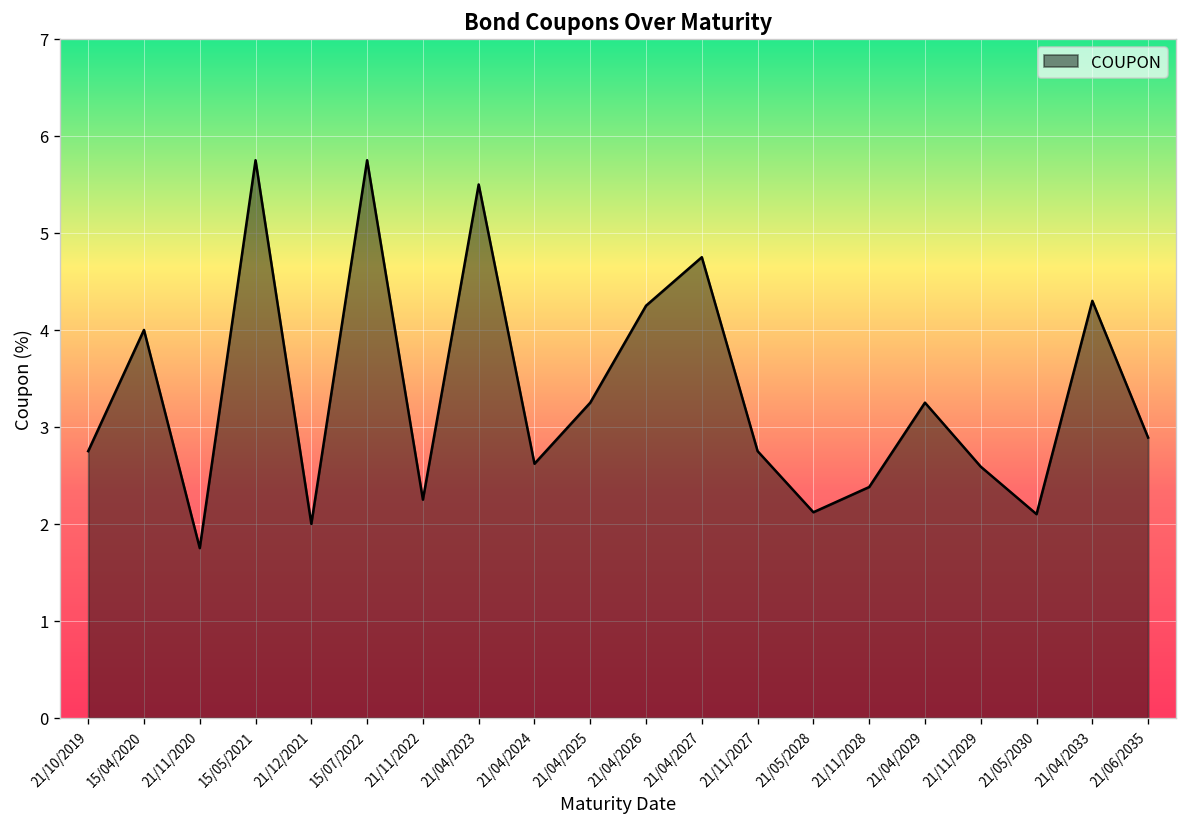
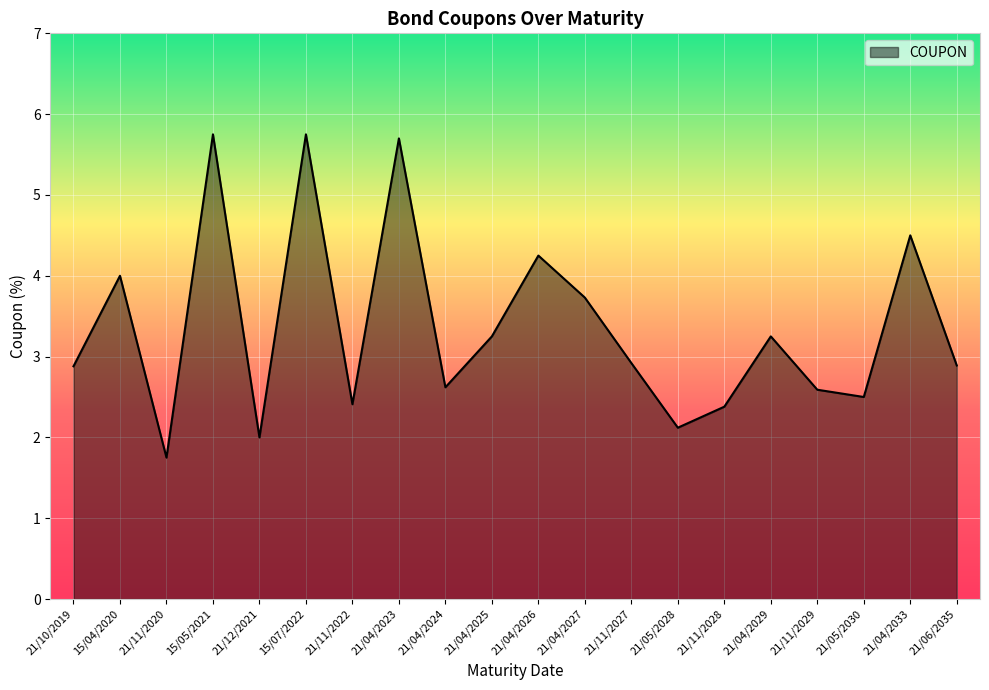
  {
-   "21/10/2019": 2.8,
+   "21/10/2019": 2.9,
    "15/04/2020": 4.0,
    "21/11/2020": 1.8,
    "15/05/2021": 5.8,
    "21/12/2021": 2.0,
    "15/07/2022": 5.8,
-   "21/11/2022": 2.3,
-   "21/04/2023": 5.5,
+   "21/11/2022": 2.4,
+   "21/04/2023": 5.7,
    "21/04/2024": 2.6,
    "21/04/2025": 3.3,
    "21/04/2026": 4.3,
-   "21/04/2027": 4.8,
-   "21/11/2027": 2.8,
+   "21/04/2027": 3.7,
+   "21/11/2027": 2.9,
    "21/05/2028": 2.1,
    "21/11/2028": 2.4,
    "21/04/2029": 3.3,
    "21/11/2029": 2.6,
-   "21/05/2030": 2.1,
-   "21/04/2033": 4.3,
+   "21/05/2030": 2.5,
+   "21/04/2033": 4.5,
    "21/06/2035": 2.9
  }
